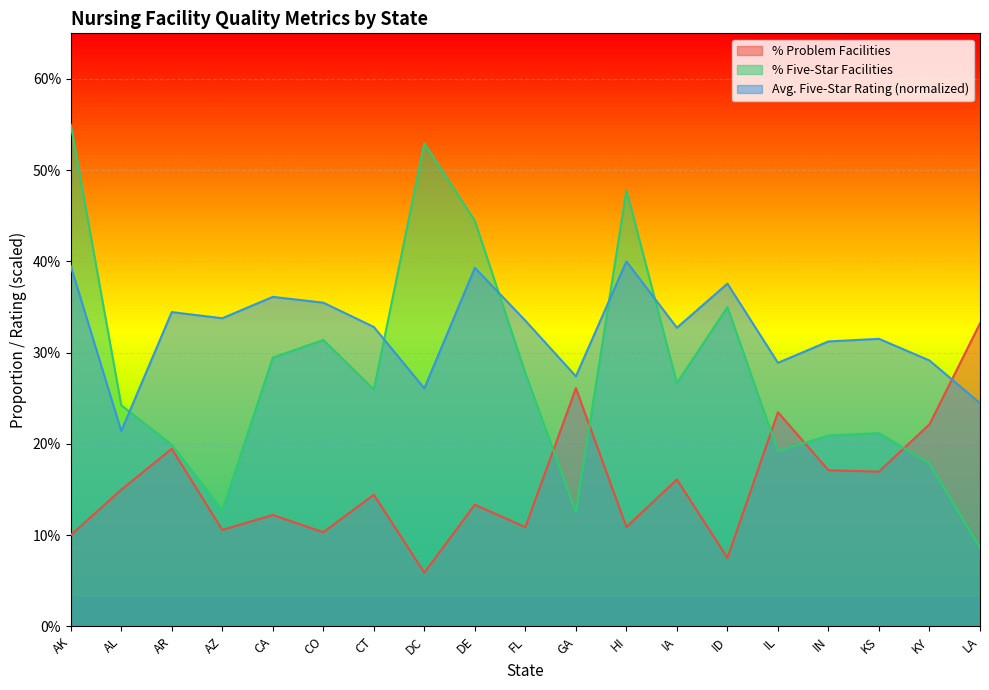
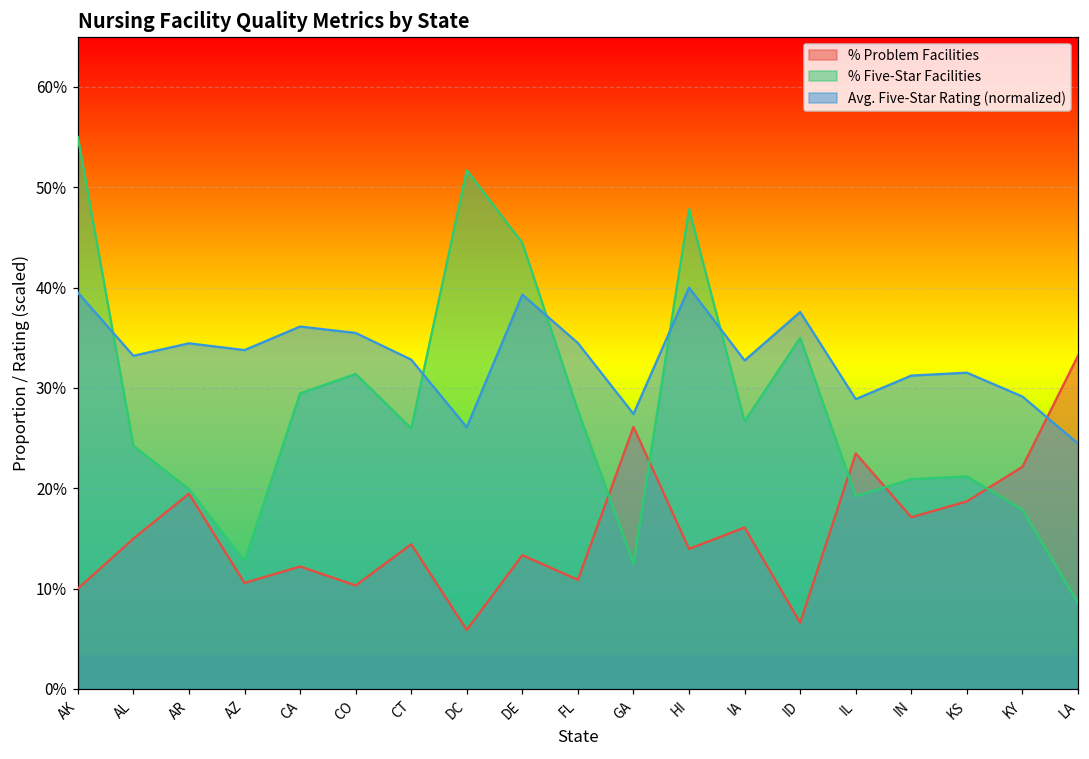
  {
    "% Problem Facilities": {
      "AK": "10%",
      "AL": "15%",
      "AR": "19%",
      "AZ": "11%",
      "CA": "12%",
      "CO": "10%",
      "CT": "14%",
      "DC": "6%",
      "DE": "13%",
      "FL": "11%",
      "GA": "26%",
-     "HI": "11%",
+     "HI": "14%",
      "IA": "16%",
-     "ID": "8%",
+     "ID": "7%",
      "IL": "23%",
      "IN": "17%",
-     "KS": "17%",
+     "KS": "19%",
      "KY": "22%",
      "LA": "33%"
    },
    "% Five-Star Facilities": {
      "AK": "55%",
      "AL": "24%",
      "AR": "20%",
      "AZ": "13%",
      "CA": "29%",
      "CO": "31%",
      "CT": "26%",
-     "DC": "53%",
+     "DC": "52%",
      "DE": "44%",
      "FL": "28%",
      "GA": "13%",
      "HI": "48%",
      "IA": "27%",
      "ID": "35%",
      "IL": "19%",
      "IN": "21%",
      "KS": "21%",
      "KY": "18%",
      "LA": "9%"
    },
    "Avg. Five-Star Rating (normalized)": {
      "AK": "40%",
-     "AL": "21%",
+     "AL": "33%",
      "AR": "34%",
      "AZ": "34%",
      "CA": "36%",
      "CO": "35%",
      "CT": "33%",
      "DC": "26%",
      "DE": "39%",
-     "FL": "33.5%",
+     "FL": "34.5%",
      "GA": "27%",
      "HI": "40%",
      "IA": "33%",
      "ID": "38%",
      "IL": "29%",
      "IN": "31%",
      "KS": "32%",
      "KY": "29%",
      "LA": "24%"
    }
  }
